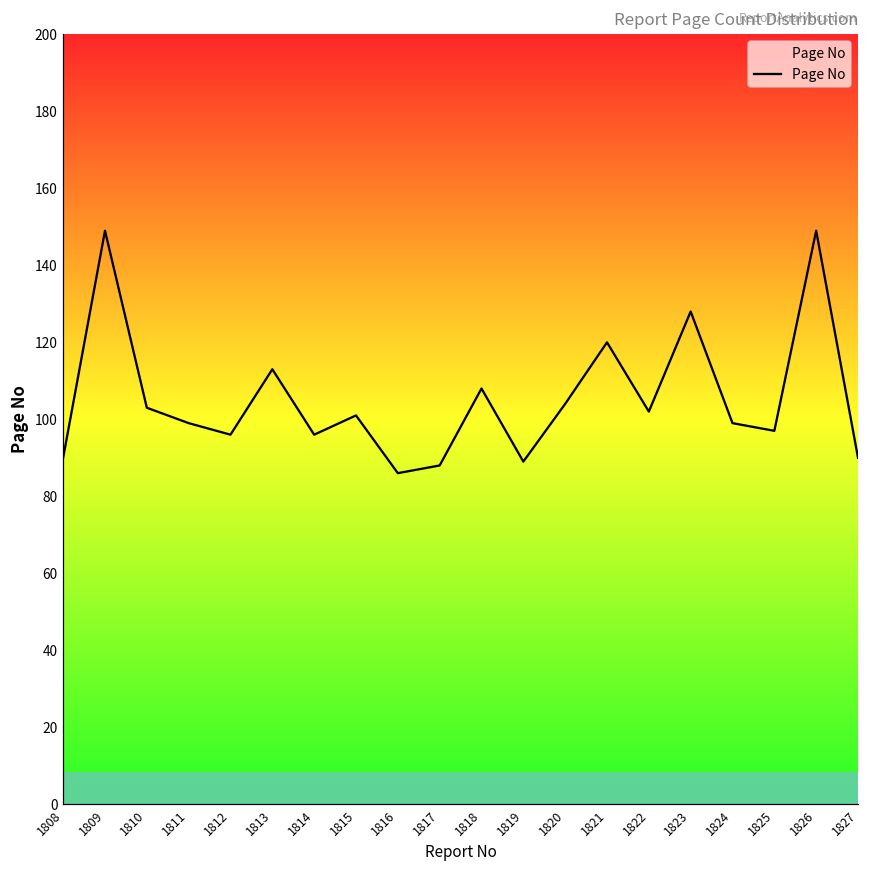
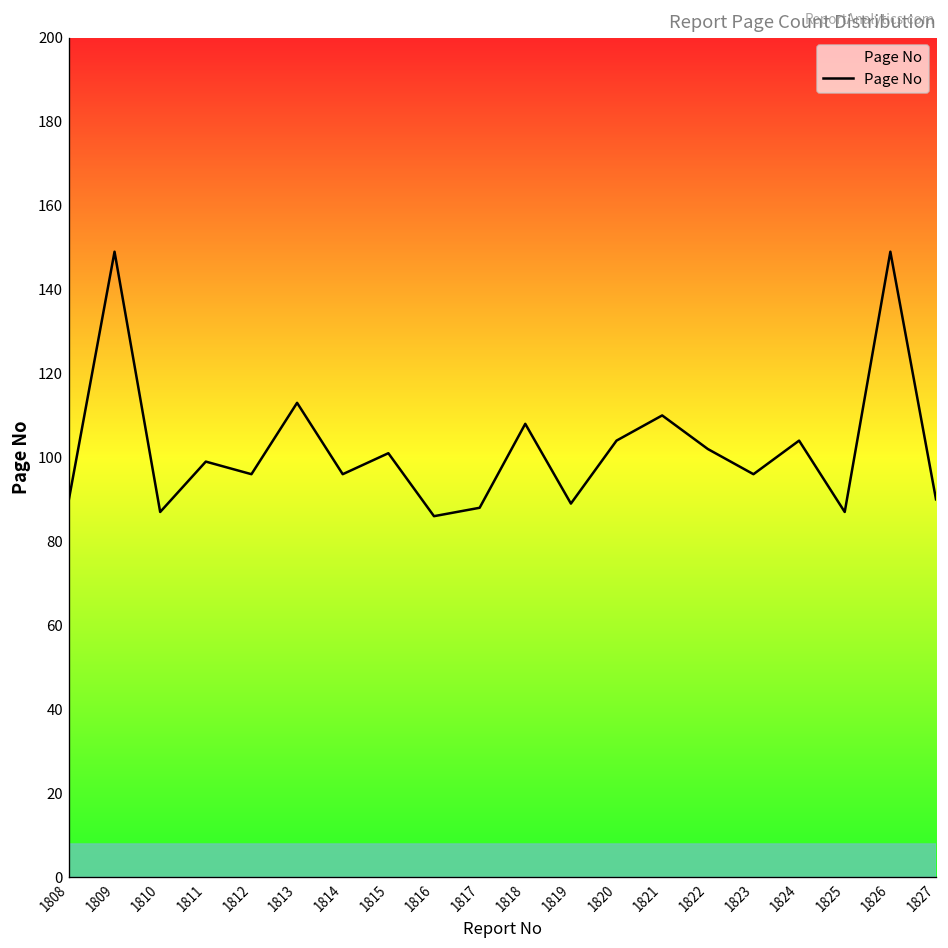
  {
    "1808": 90,
    "1809": 149,
-   "1810": 103,
+   "1810": 87,
    "1811": 99,
    "1812": 96,
    "1813": 113,
    "1814": 96,
    "1815": 101,
    "1816": 86,
    "1817": 88,
    "1818": 108,
    "1819": 89,
    "1820": 104,
-   "1821": 120,
+   "1821": 110,
    "1822": 102,
-   "1823": 128,
-   "1824": 99,
-   "1825": 97,
+   "1823": 96,
+   "1824": 104,
+   "1825": 87,
    "1826": 149,
    "1827": 90
  }
